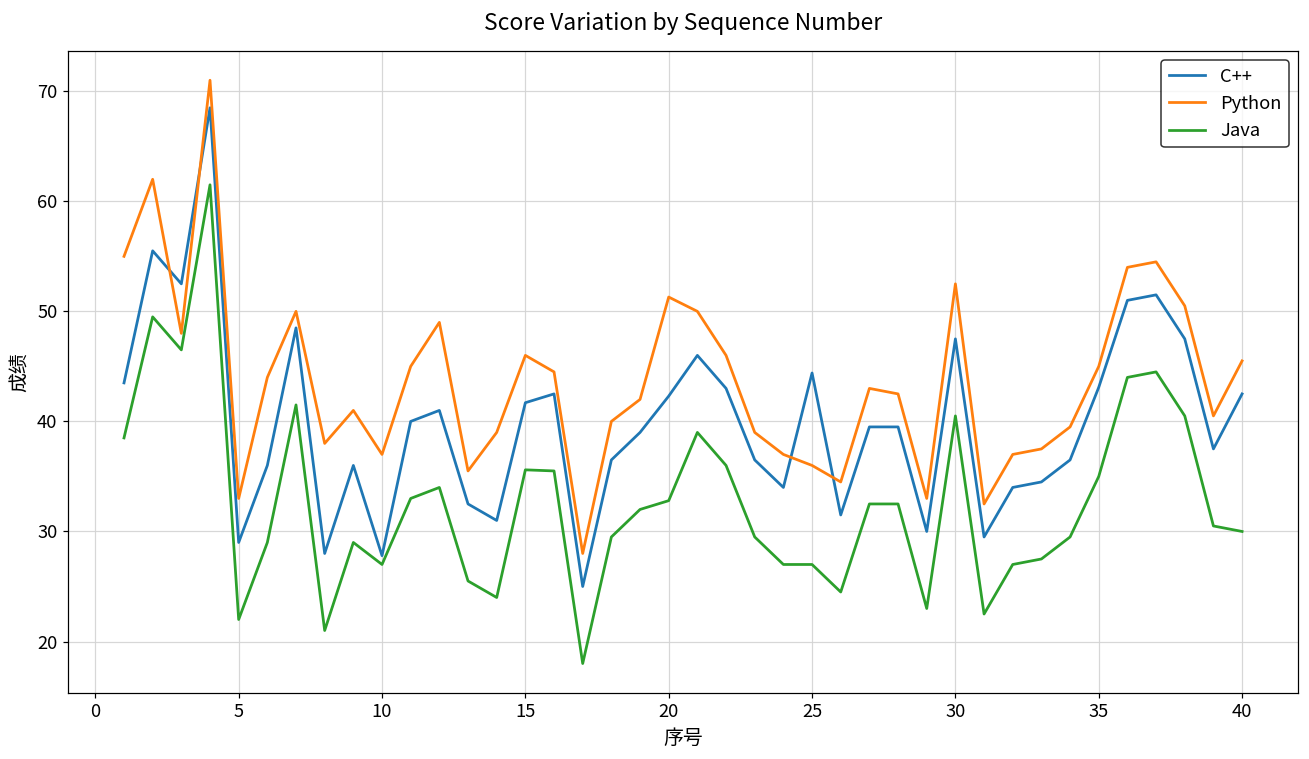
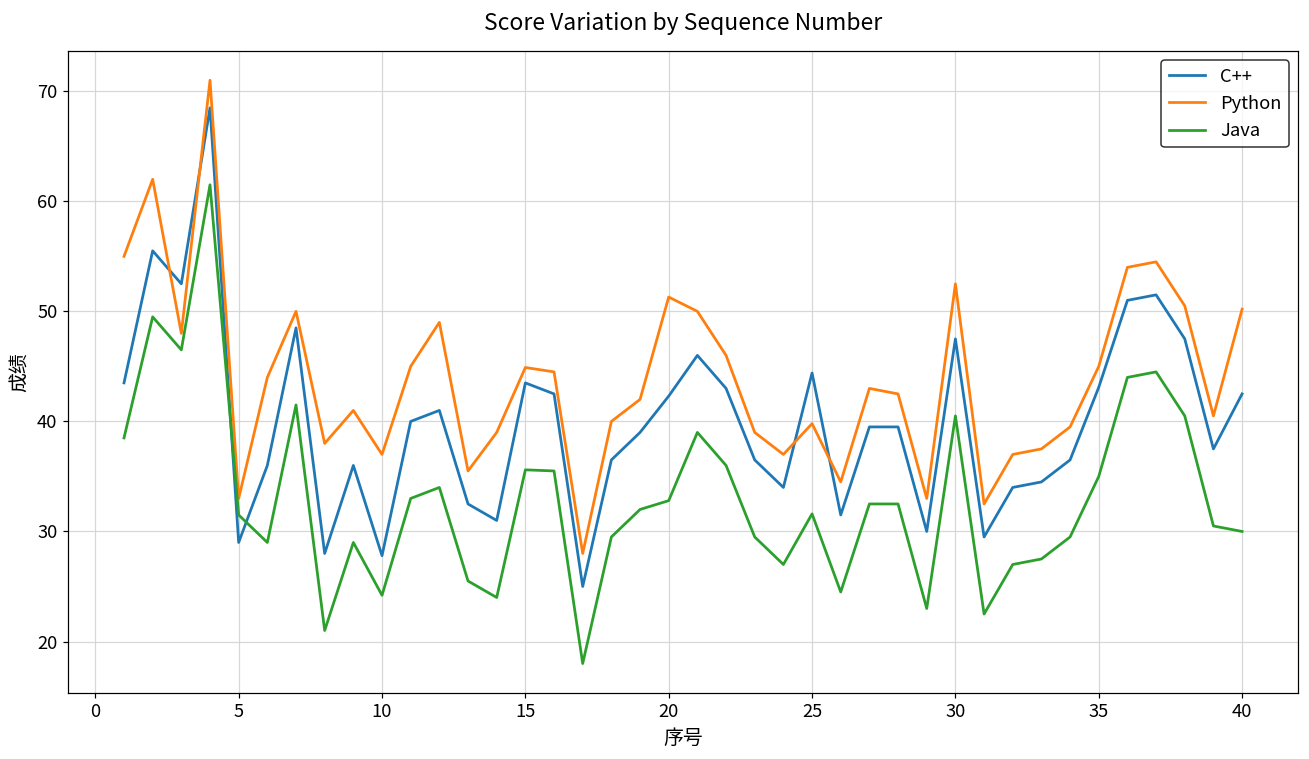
  {
    "C++": {
      "5": 29.0,
      "10": 27.8,
-     "15": 41.7,
+     "15": 43.5,
      "20": 42.3,
      "25": 44.4,
      "30": 47.5,
      "35": 43.1,
      "40": 42.5
    },
    "Python": {
      "5": 33.0,
      "10": 37.0,
-     "15": 46.0,
+     "15": 44.9,
      "20": 51.3,
-     "25": 36.0,
+     "25": 39.8,
      "30": 52.5,
      "35": 45.0,
-     "40": 45.5
+     "40": 50.2
    },
    "Java": {
-     "5": 22.0,
-     "10": 27.0,
+     "5": 31.5,
+     "10": 24.2,
      "15": 35.6,
      "20": 32.8,
-     "25": 27.0,
+     "25": 31.6,
      "30": 40.5,
      "35": 35.0,
      "40": 30.0
    }
  }
